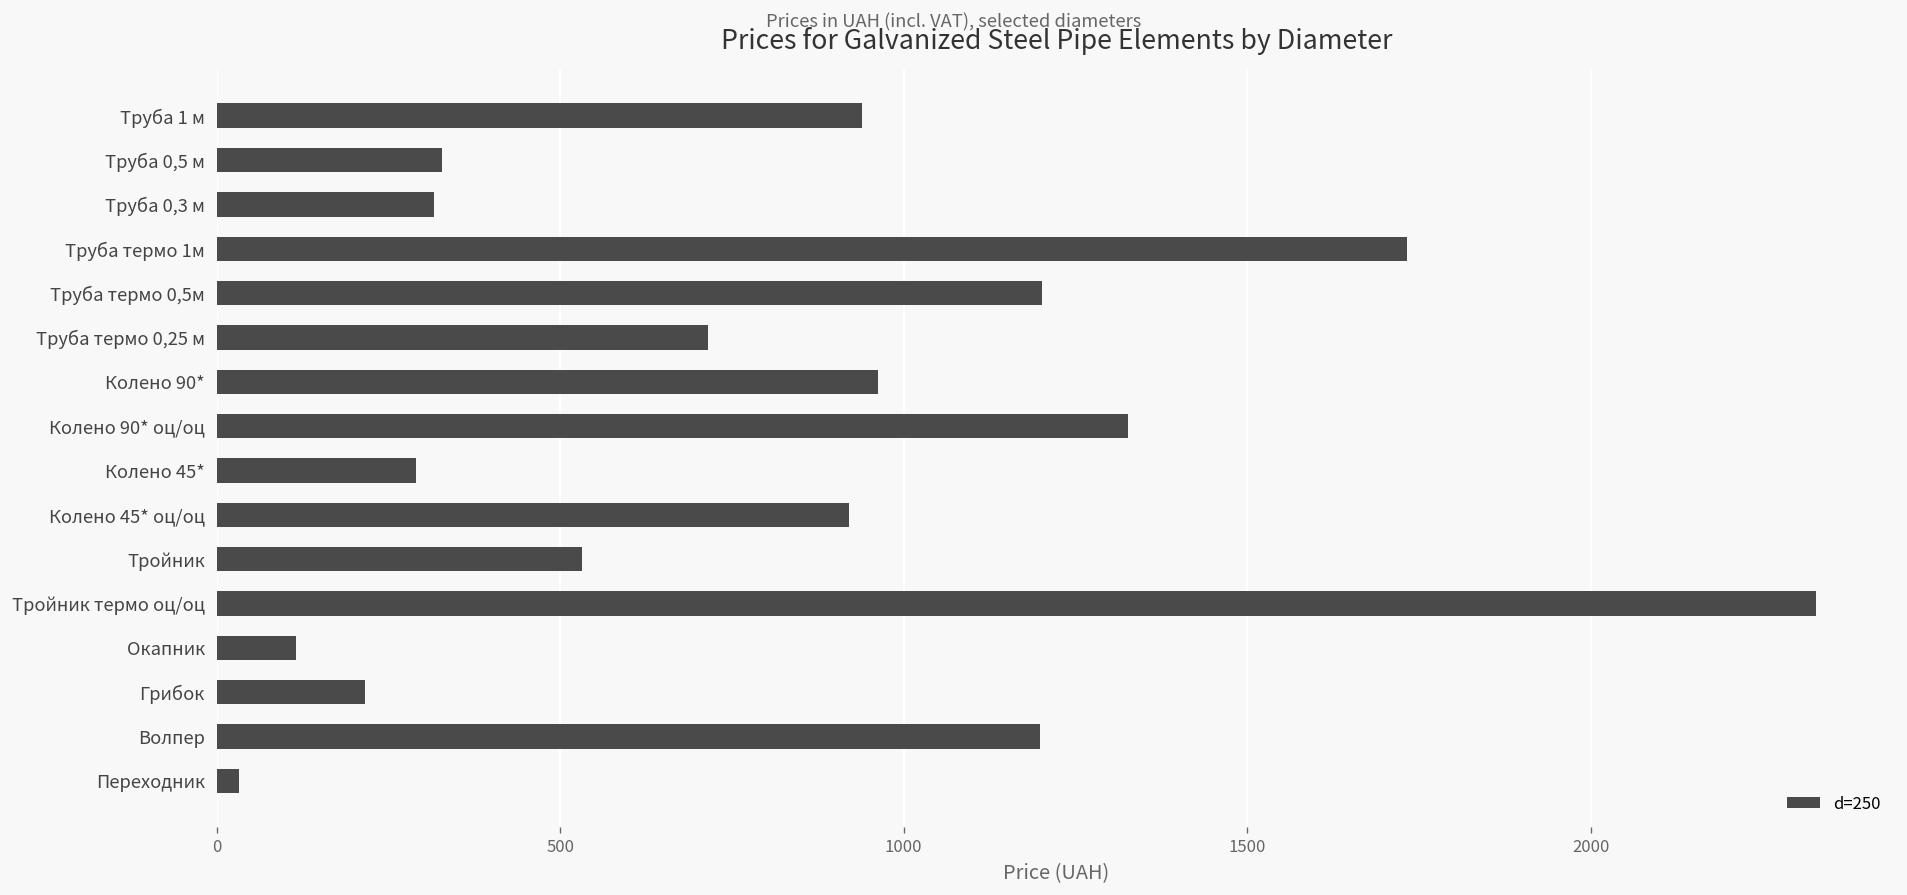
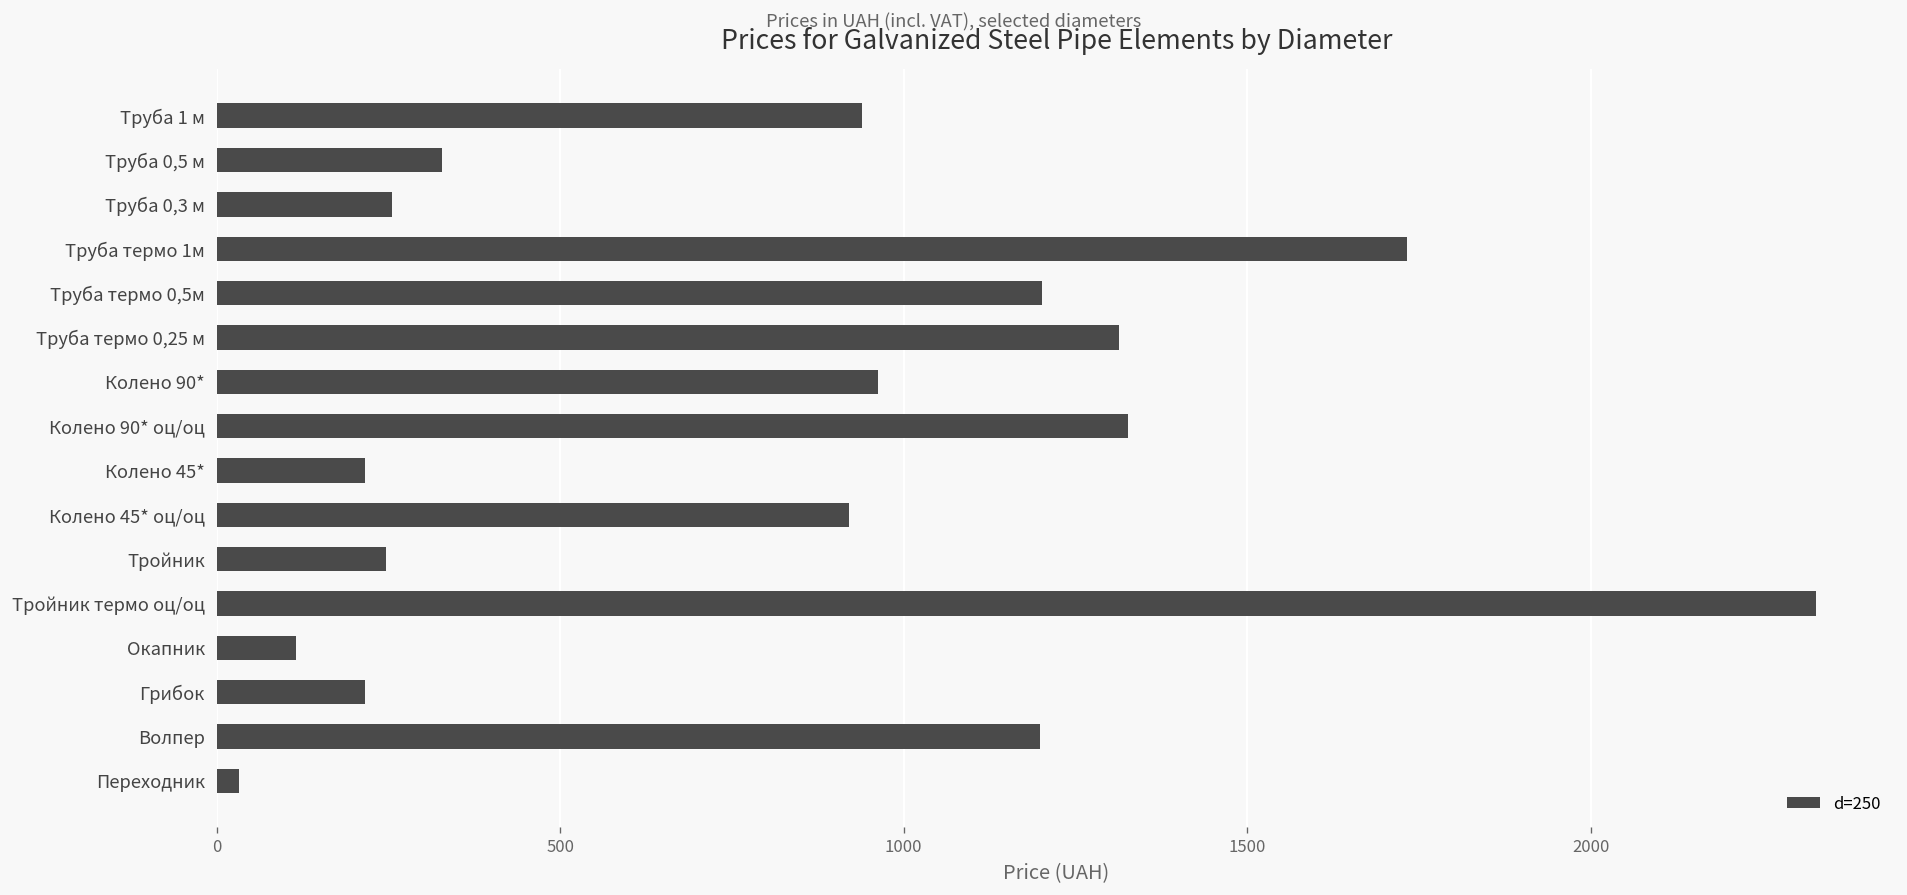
  {
    "Труба 1 м": 940,
    "Труба 0,5 м": 330,
-   "Труба 0,3 м": 320,
+   "Труба 0,3 м": 260,
    "Труба термо 1м": 1730,
    "Труба термо 0,5м": 1200,
-   "Труба термо 0,25 м": 720,
+   "Труба термо 0,25 м": 1310,
    "Колено 90*": 960,
    "Колено 90* оц/оц": 1330,
-   "Колено 45*": 290,
+   "Колено 45*": 220,
    "Колено 45* оц/оц": 920,
-   "Тройник": 530,
+   "Тройник": 250,
    "Тройник термо оц/оц": 2330,
    "Окапник": 120,
    "Грибок": 220,
    "Волпер": 1200,
    "Переходник": 30
  }
